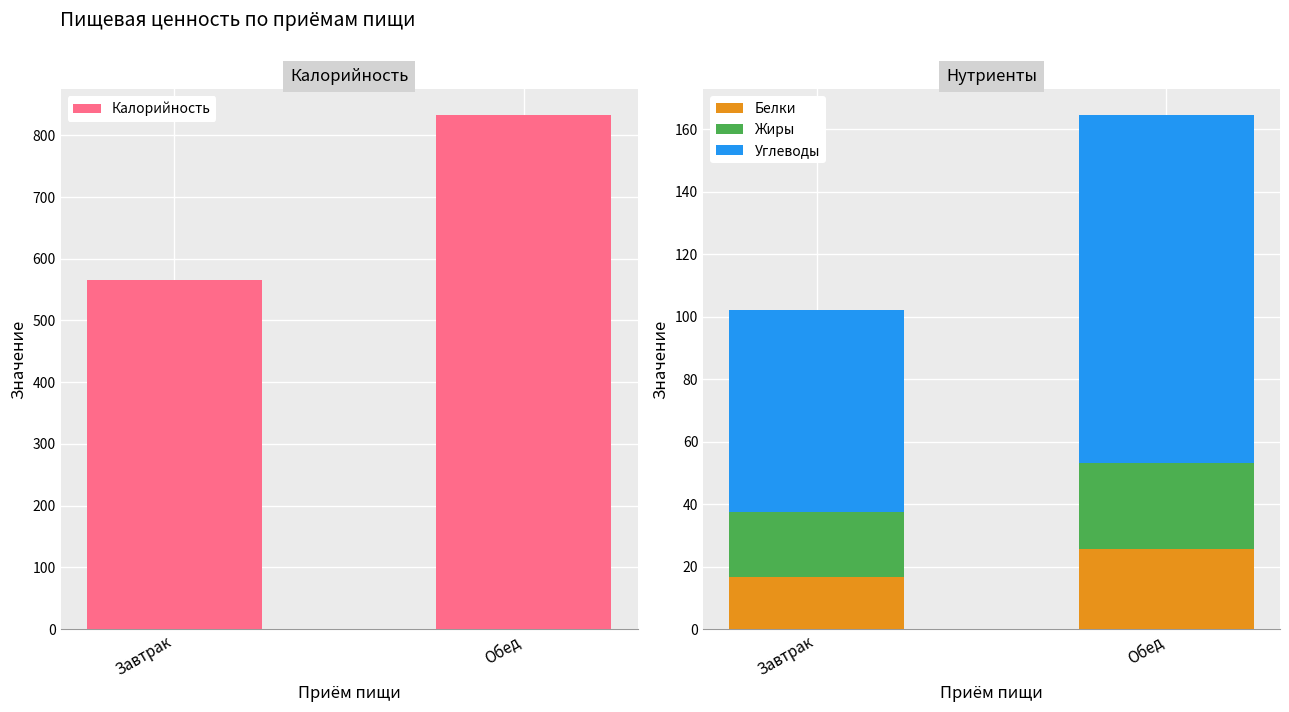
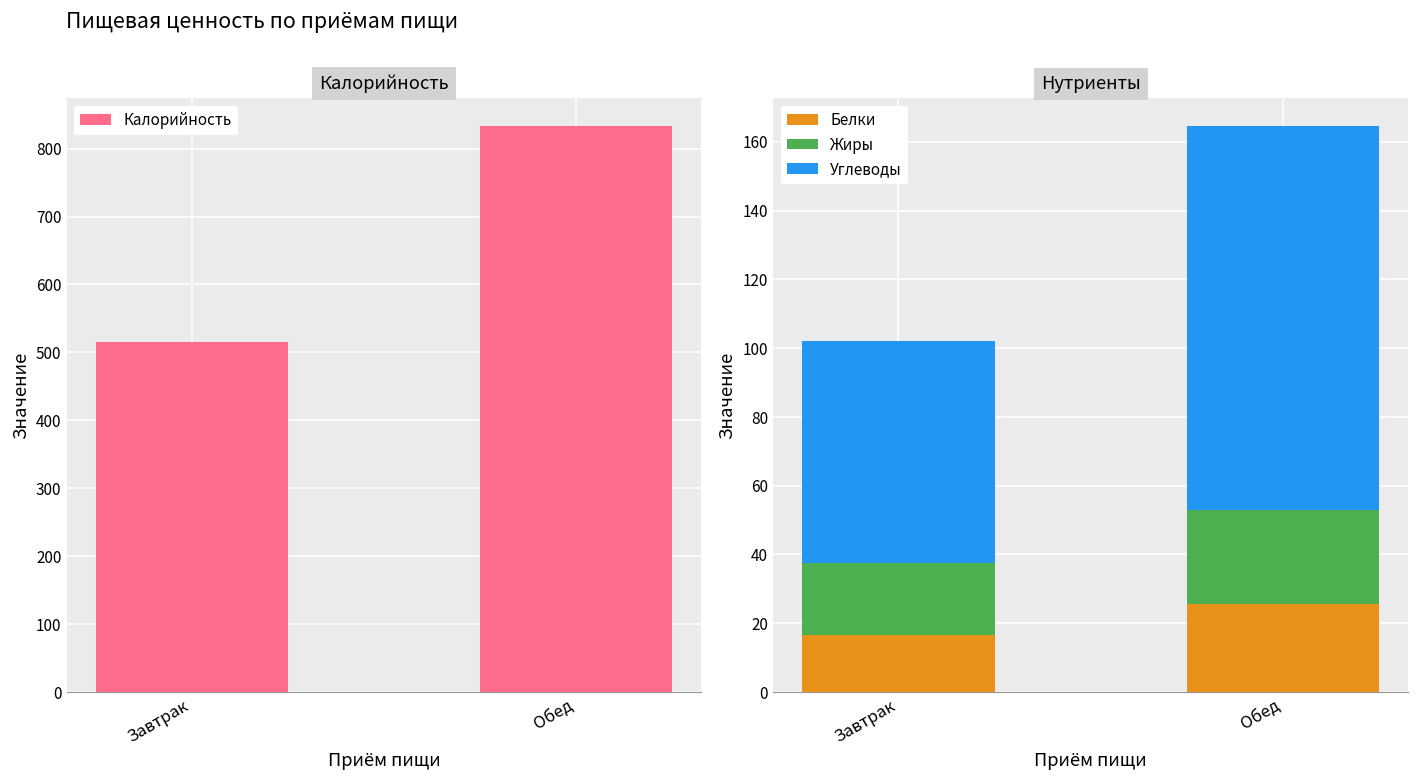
  {
    "Калорийность": {
-     "Завтрак": 570,
+     "Завтрак": 510,
      "Обед": 830
    },
    "Нутриенты": {
      "Белки": {
        "Завтрак": 17,
        "Обед": 26
      },
      "Жиры": {
        "Завтрак": 21,
        "Обед": 27
      },
      "Углеводы": {
        "Завтрак": 65,
        "Обед": 111
      }
    }
  }
